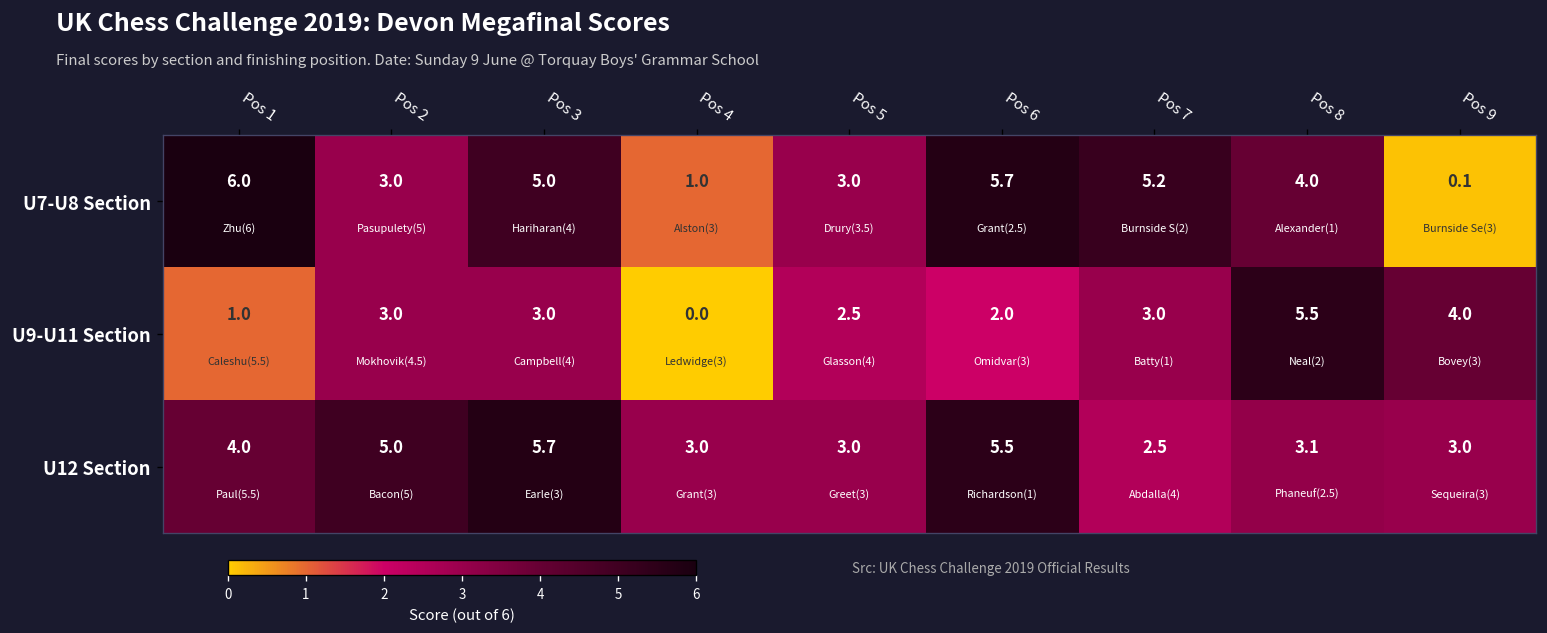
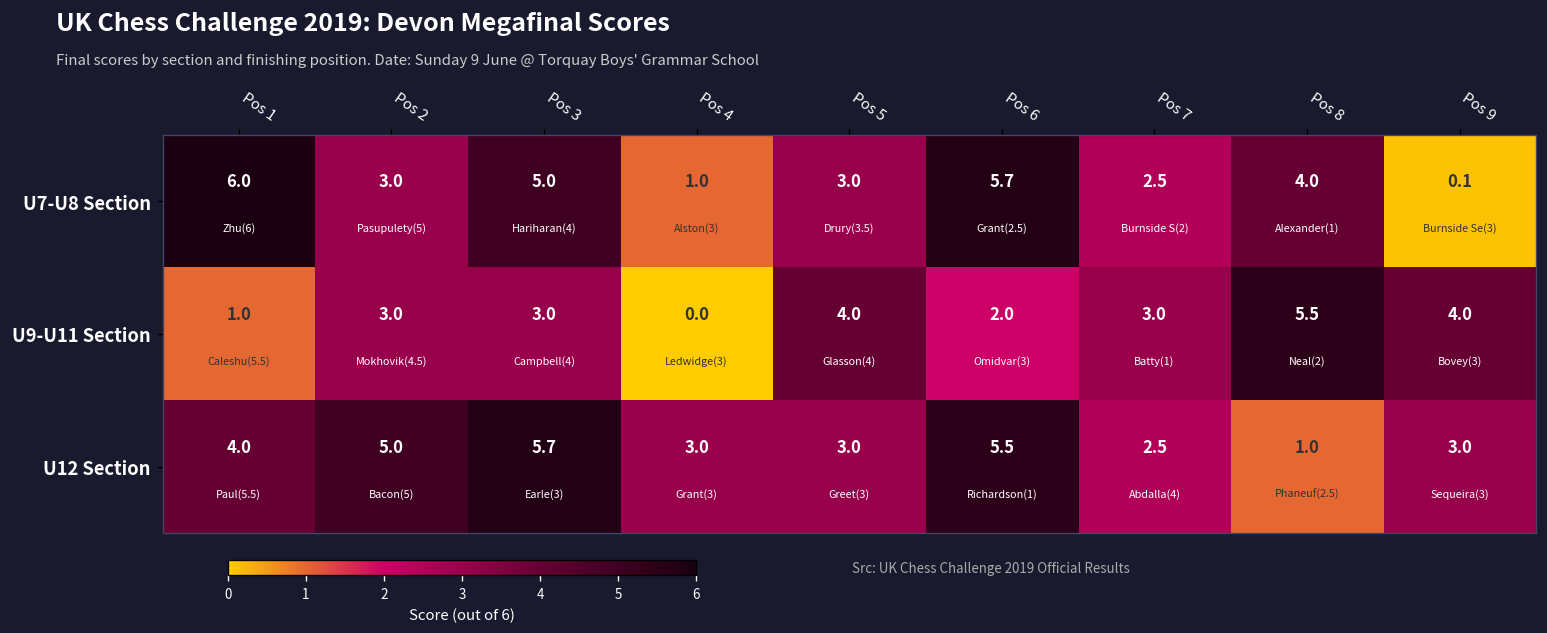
  {
    "U7-U8 Section": {
-     "Pos 7": 5.2
+     "Pos 7": 2.5
    },
    "U9-U11 Section": {
-     "Pos 5": 2.5
+     "Pos 5": 4.0
    },
    "U12 Section": {
-     "Pos 8": 3.1
+     "Pos 8": 1.0
    }
  }
